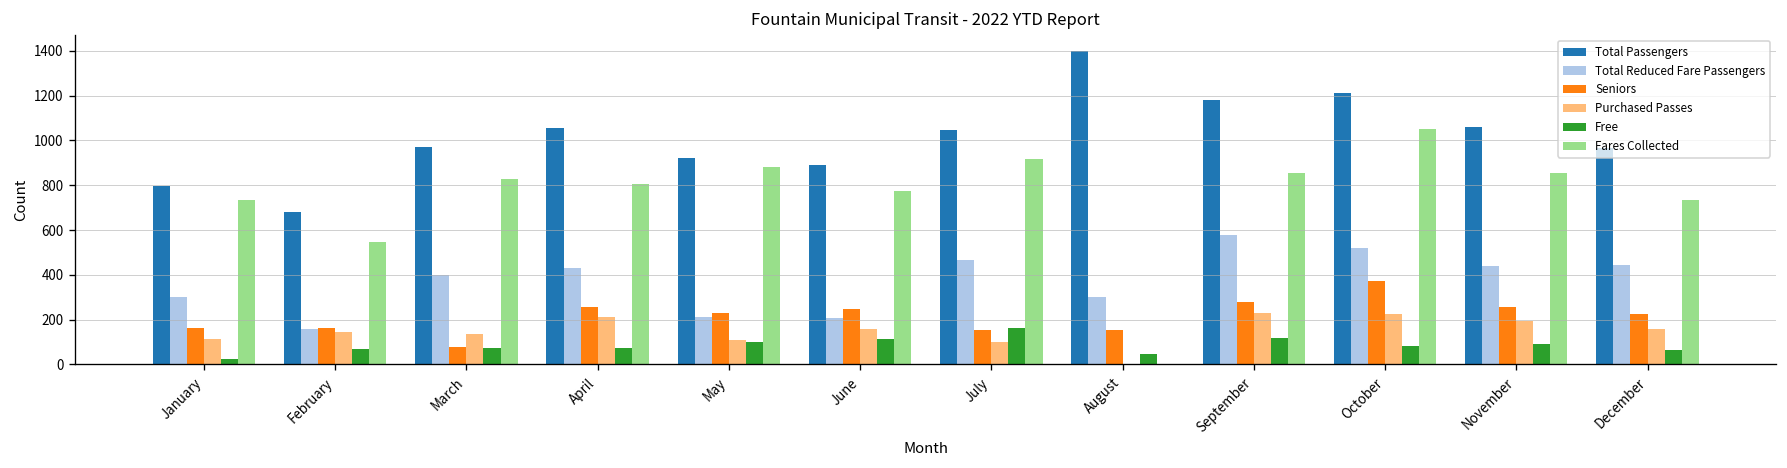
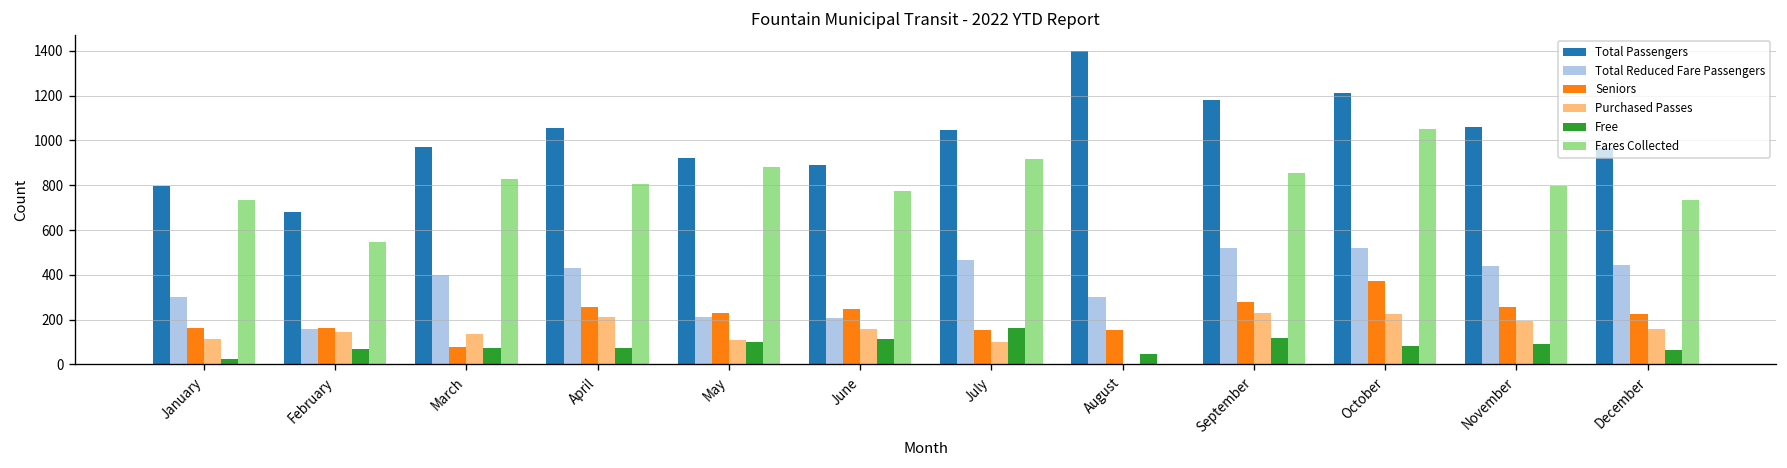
  {
    "Total Passengers": {
      "January": 800,
      "February": 680,
      "March": 970,
      "April": 1060,
      "May": 920,
      "June": 890,
      "July": 1050,
      "August": 1400,
      "September": 1180,
      "October": 1210,
      "November": 1060
    },
    "Total Reduced Fare Passengers": {
      "January": 300,
      "February": 160,
      "March": 400,
      "April": 430,
      "May": 210,
      "June": 210,
      "July": 470,
      "August": 300,
-     "September": 580,
+     "September": 520,
      "October": 520,
      "November": 440,
      "December": 450
    },
    "Seniors": {
      "January": 160,
      "February": 170,
      "March": 80,
      "April": 260,
      "May": 230,
      "June": 250,
      "July": 160,
      "August": 160,
      "September": 280,
      "October": 370,
      "November": 260,
      "December": 230
    },
    "Purchased Passes": {
      "January": 110,
      "February": 140,
      "March": 140,
      "April": 210,
      "May": 110,
      "June": 160,
      "July": 100,
      "September": 230,
      "October": 230,
      "November": 190,
      "December": 160
    },
    "Free": {
      "January": 30,
      "February": 70,
      "March": 70,
      "April": 70,
      "May": 100,
      "June": 120,
      "July": 160,
      "August": 50,
      "September": 120,
      "October": 80,
      "November": 90,
      "December": 60
    },
    "Fares Collected": {
      "January": 740,
      "February": 550,
      "March": 830,
      "April": 810,
      "May": 880,
      "June": 770,
      "July": 920,
      "August": 0,
      "September": 860,
      "October": 1050,
-     "November": 850,
+     "November": 800,
      "December": 730
    }
  }
